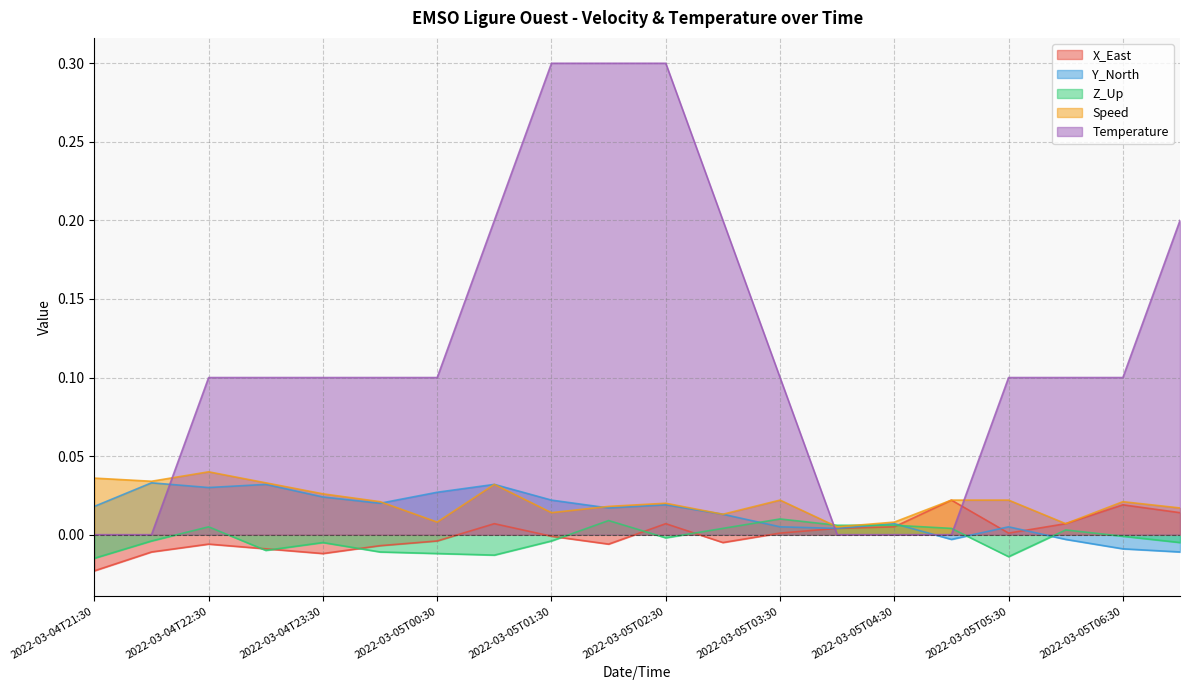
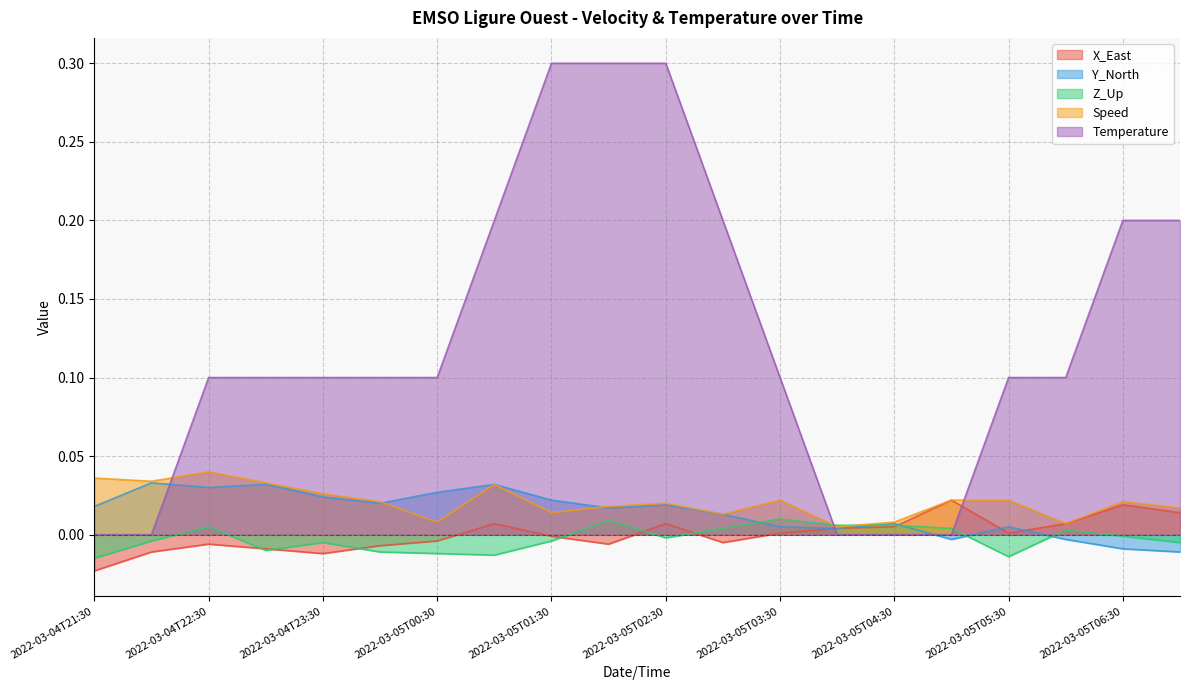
  {
    "Speed": {
      "2022-03-04T21:30": 0.036,
      "2022-03-04T22:30": 0.040,
      "2022-03-04T23:30": 0.026,
      "2022-03-05T00:30": 0.008,
      "2022-03-05T01:30": 0.014,
      "2022-03-05T03:30": 0.022,
      "2022-03-05T05:30": 0.022,
      "2022-03-05T06:30": 0.021
    },
    "Temperature": {
      "2022-03-04T22:30": 0.100,
      "2022-03-04T23:30": 0.100,
      "2022-03-05T00:30": 0.100,
      "2022-03-05T01:30": 0.300,
      "2022-03-05T02:30": 0.300,
      "2022-03-05T03:30": 0.100,
      "2022-03-05T04:30": 0.000,
      "2022-03-05T05:30": 0.100,
-     "2022-03-05T06:30": 0.100
+     "2022-03-05T06:30": 0.200
    }
  }
